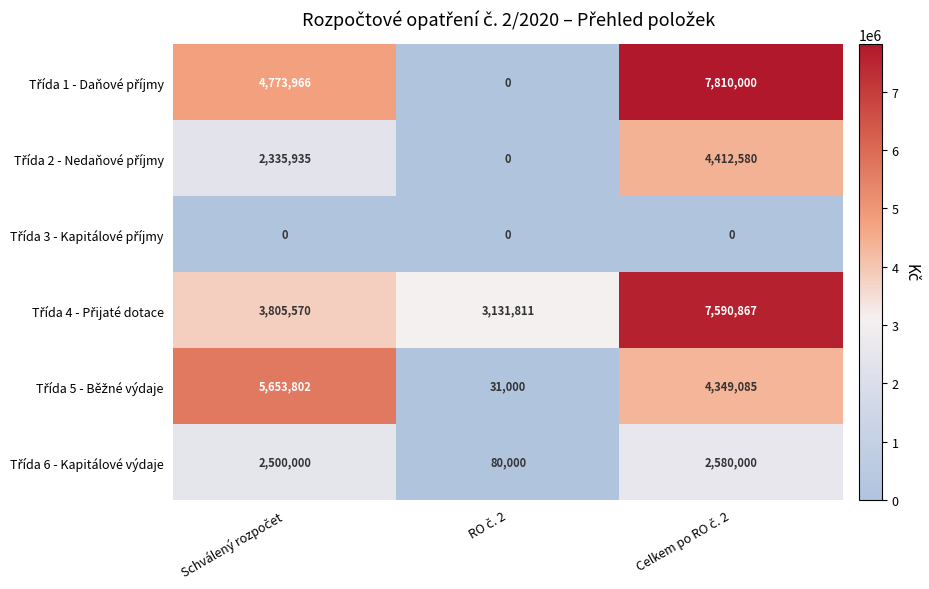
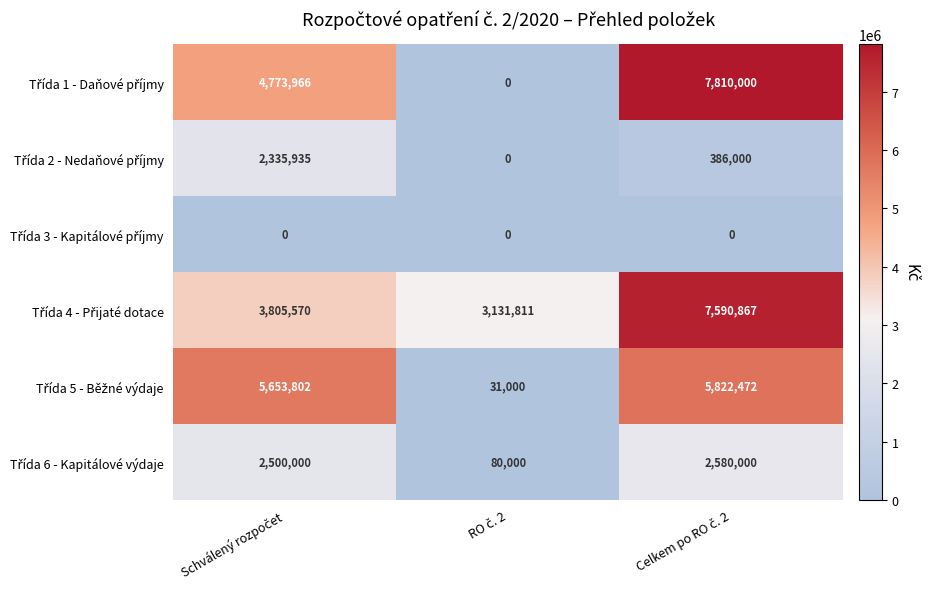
  {
    "Třída 1 - Daňové příjmy": {
      "Schválený rozpočet": "4,773,966",
      "RO č. 2": "0",
      "Celkem po RO č. 2": "7,810,000"
    },
    "Třída 2 - Nedaňové příjmy": {
      "Schválený rozpočet": "2,335,935",
      "RO č. 2": "0",
-     "Celkem po RO č. 2": "4,412,580"
+     "Celkem po RO č. 2": "386,000"
    },
    "Třída 3 - Kapitálové příjmy": {
      "Schválený rozpočet": "0",
      "RO č. 2": "0",
      "Celkem po RO č. 2": "0"
    },
    "Třída 4 - Přijaté dotace": {
      "Schválený rozpočet": "3,805,570",
      "RO č. 2": "3,131,811",
      "Celkem po RO č. 2": "7,590,867"
    },
    "Třída 5 - Běžné výdaje": {
      "Schválený rozpočet": "5,653,802",
      "RO č. 2": "31,000",
-     "Celkem po RO č. 2": "4,349,085"
+     "Celkem po RO č. 2": "5,822,472"
    },
    "Třída 6 - Kapitálové výdaje": {
      "Schválený rozpočet": "2,500,000",
      "RO č. 2": "80,000",
      "Celkem po RO č. 2": "2,580,000"
    }
  }
